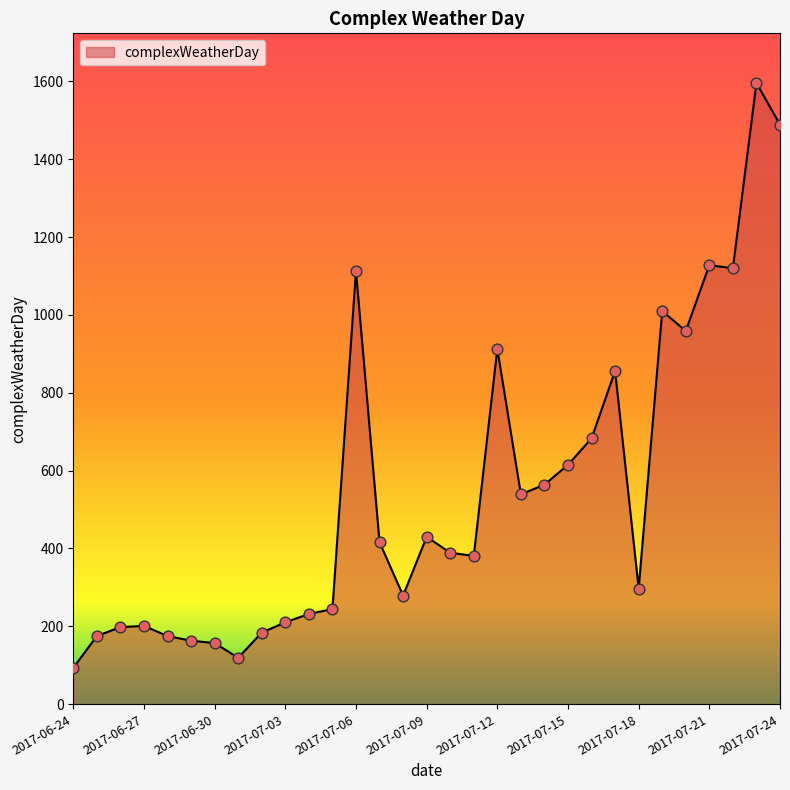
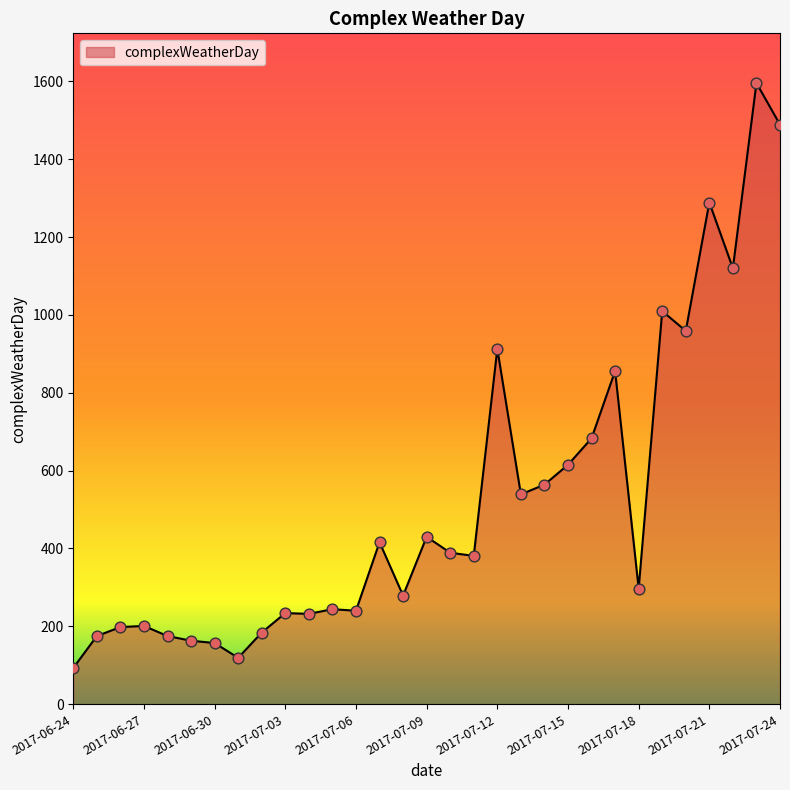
  {
    "2017-06-24": 90,
    "2017-06-27": 200,
    "2017-06-30": 160,
-   "2017-07-03": 210,
-   "2017-07-06": 1110,
+   "2017-07-03": 230,
+   "2017-07-06": 240,
    "2017-07-09": 430,
    "2017-07-12": 910,
    "2017-07-15": 620,
    "2017-07-18": 300,
-   "2017-07-21": 1130,
+   "2017-07-21": 1290,
    "2017-07-24": 1490
  }
